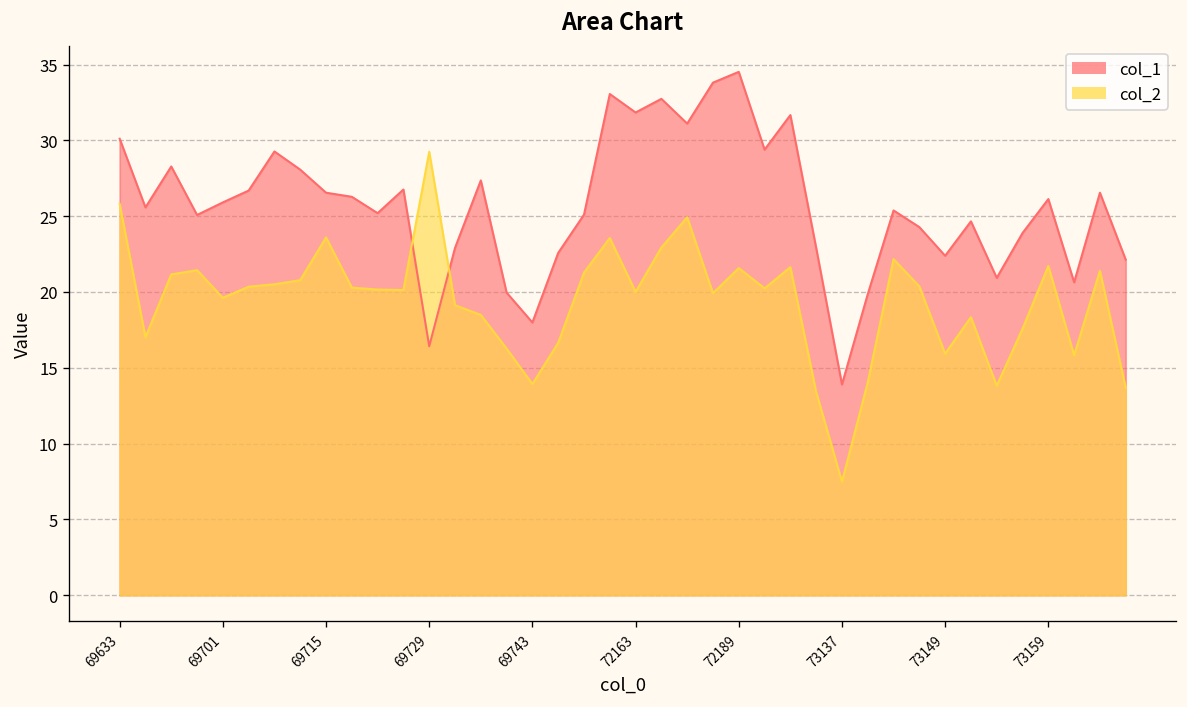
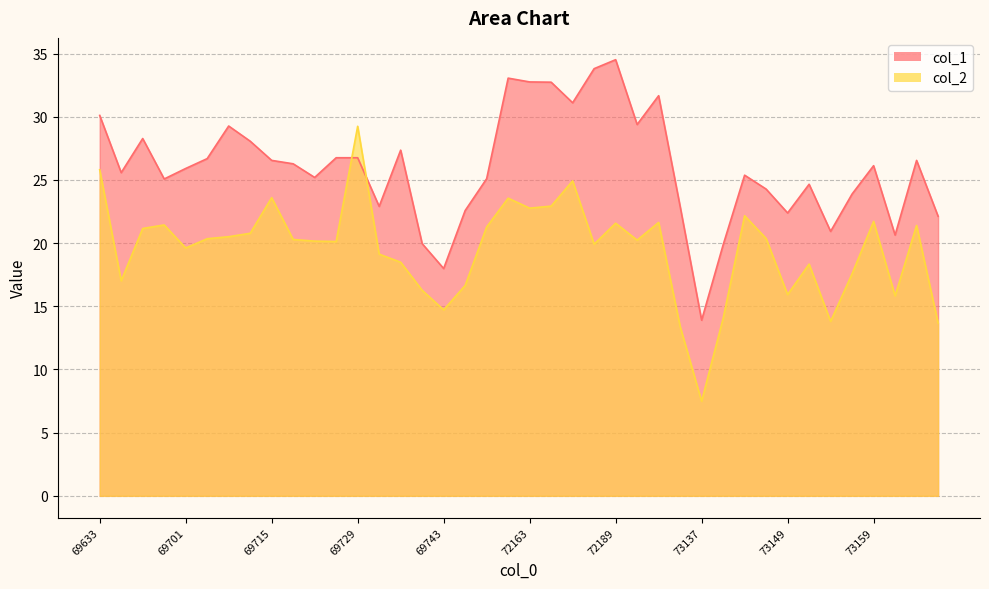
  {
    "col_1": {
      "69633": 30.1,
      "69701": 25.9,
      "69715": 26.6,
-     "69729": 16.4,
+     "69729": 26.8,
      "69743": 18.0,
-     "72163": 31.8,
+     "72163": 32.8,
      "72189": 34.5,
      "73137": 13.9,
      "73149": 22.4,
      "73159": 26.1
    },
    "col_2": {
      "69633": 25.8,
      "69701": 19.6,
      "69715": 23.6,
      "69729": 29.3,
-     "69743": 13.9,
-     "72163": 20.0,
+     "69743": 14.7,
+     "72163": 22.8,
      "72189": 21.6,
      "73137": 7.5,
      "73149": 15.9,
      "73159": 21.7
    }
  }
